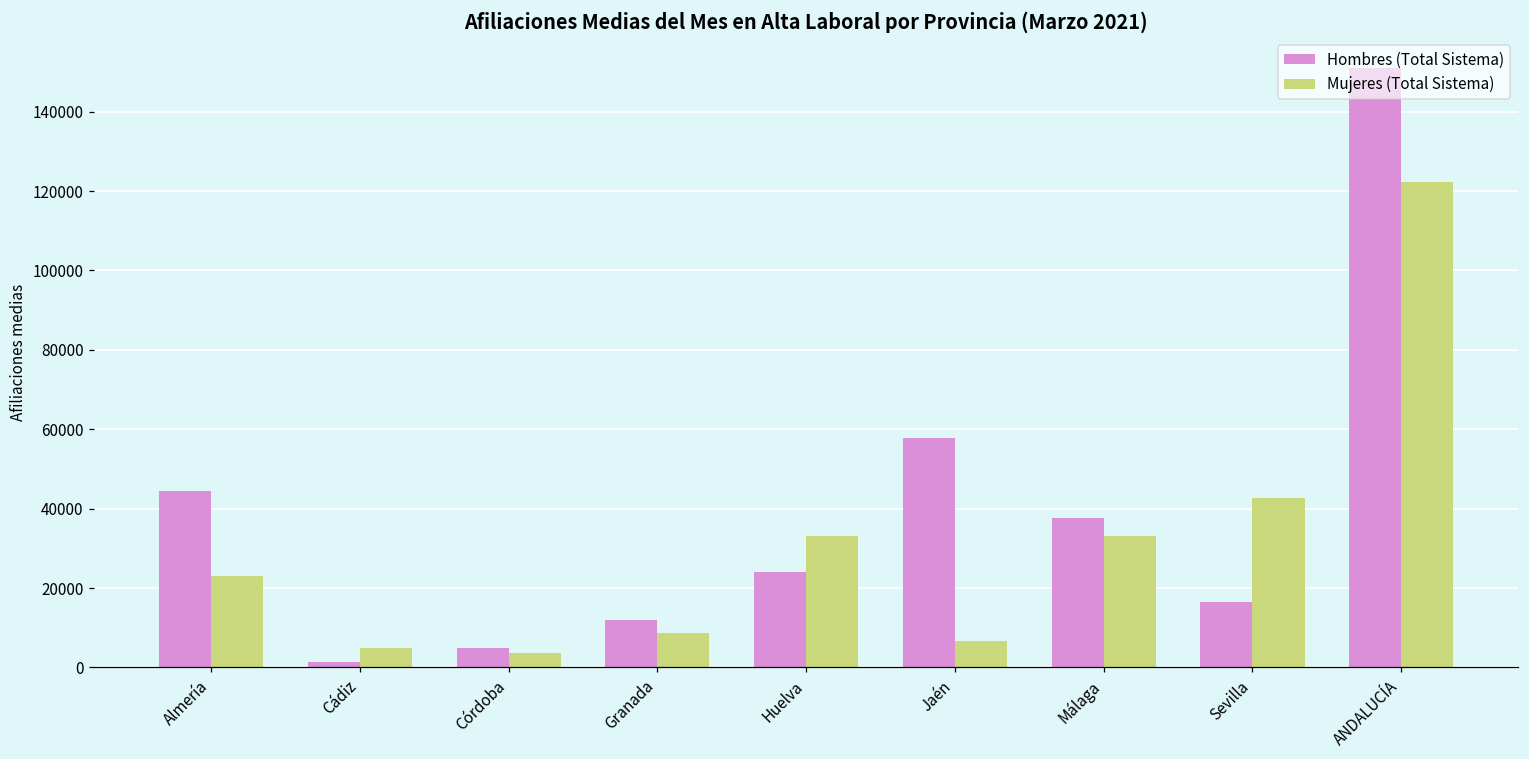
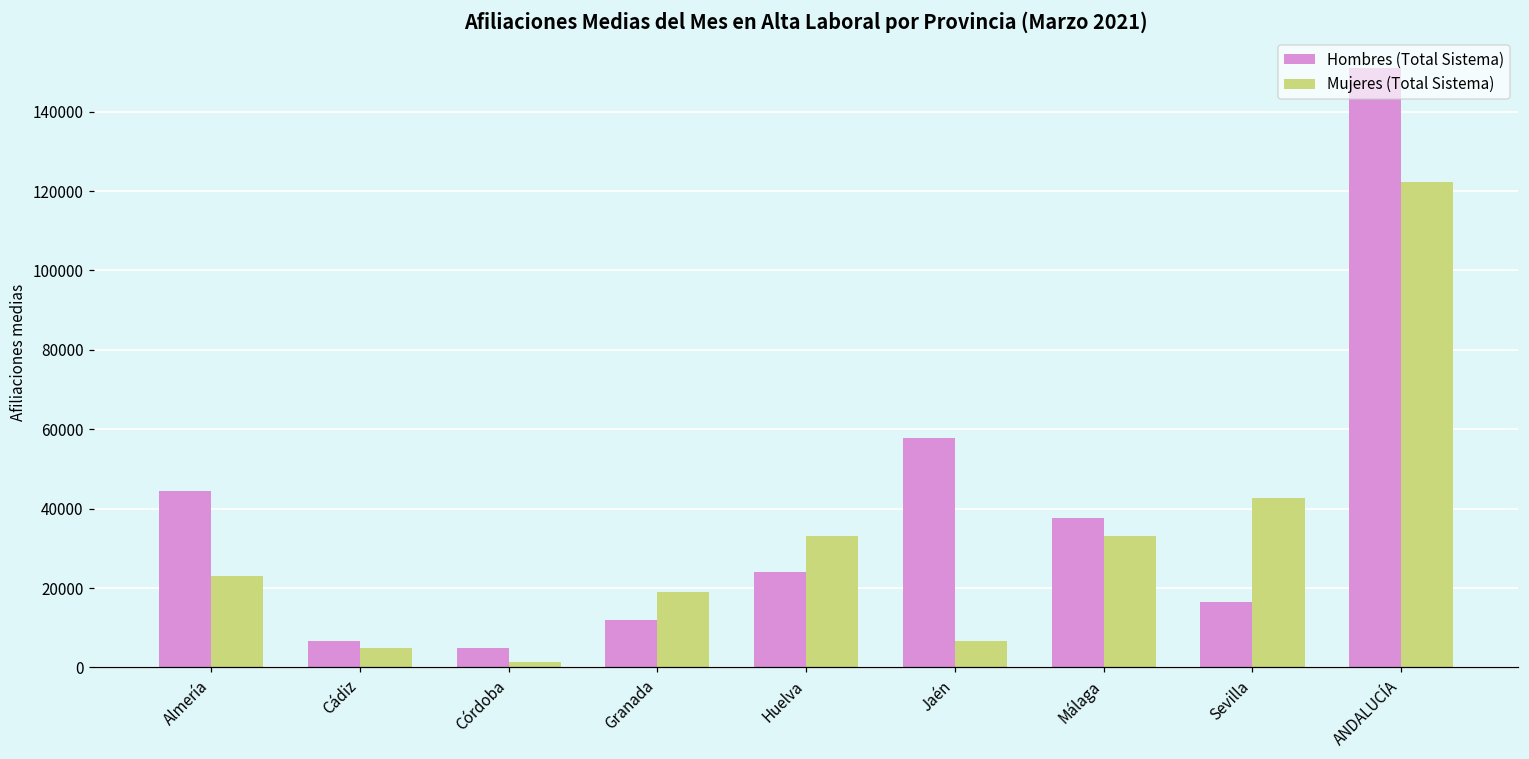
  {
    "Hombres (Total Sistema)": {
      "Almería": 44000,
-     "Cádiz": 1000,
+     "Cádiz": 7000,
      "Córdoba": 5000,
      "Granada": 12000,
      "Huelva": 24000,
      "Jaén": 58000,
      "Málaga": 38000,
      "Sevilla": 17000
    },
    "Mujeres (Total Sistema)": {
      "Almería": 23000,
      "Cádiz": 5000,
-     "Córdoba": 4000,
-     "Granada": 9000,
+     "Córdoba": 1000,
+     "Granada": 19000,
      "Huelva": 33000,
      "Jaén": 7000,
      "Málaga": 33000,
      "Sevilla": 43000,
      "ANDALUCÍA": 122000
    }
  }
